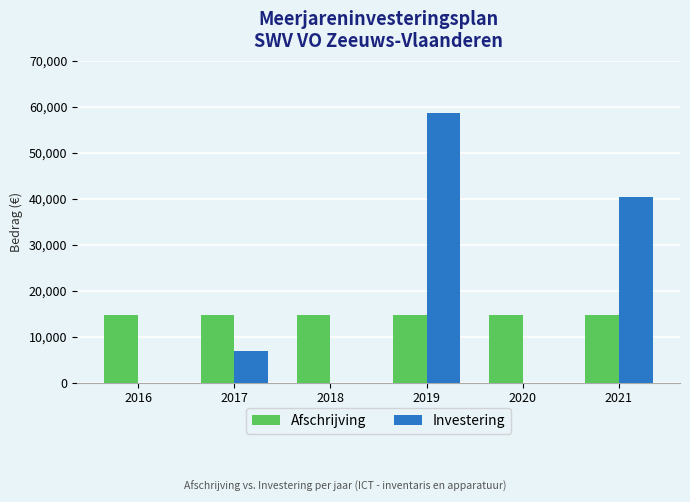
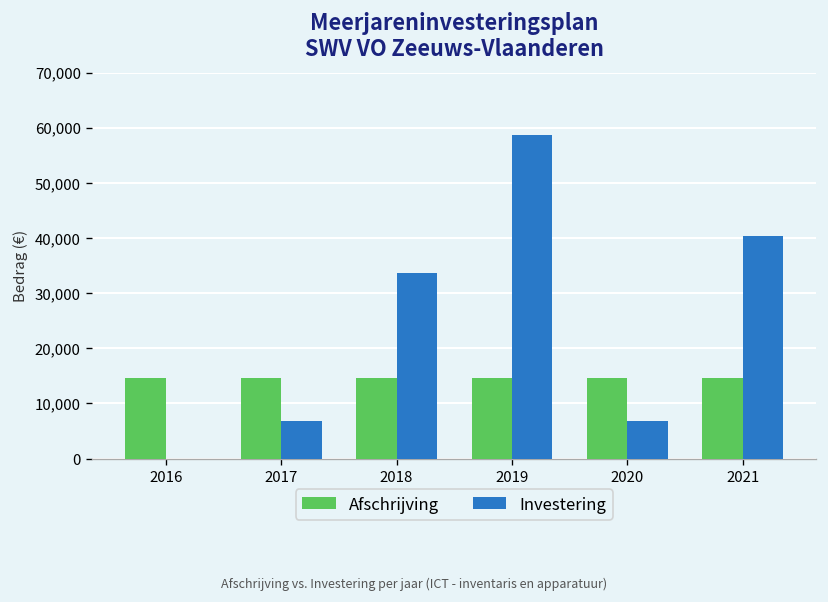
  {
    "Afschrijving": {
      "2016": "15,000",
      "2017": "15,000",
      "2018": "15,000",
      "2019": "15,000",
      "2020": "15,000",
      "2021": "15,000"
    },
    "Investering": {
      "2016": "0",
      "2017": "7,000",
-     "2018": "0",
+     "2018": "34,000",
      "2019": "59,000",
-     "2020": "0",
+     "2020": "7,000",
      "2021": "40,000"
    }
  }
